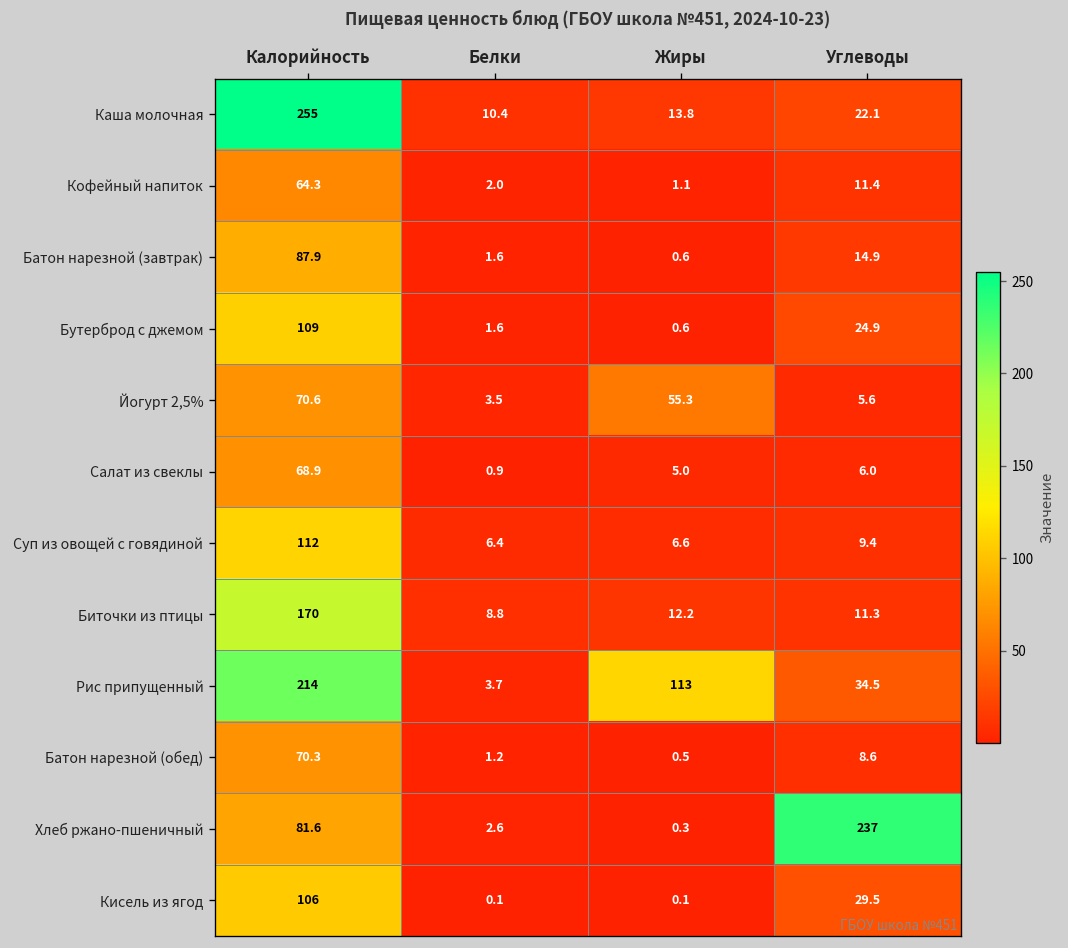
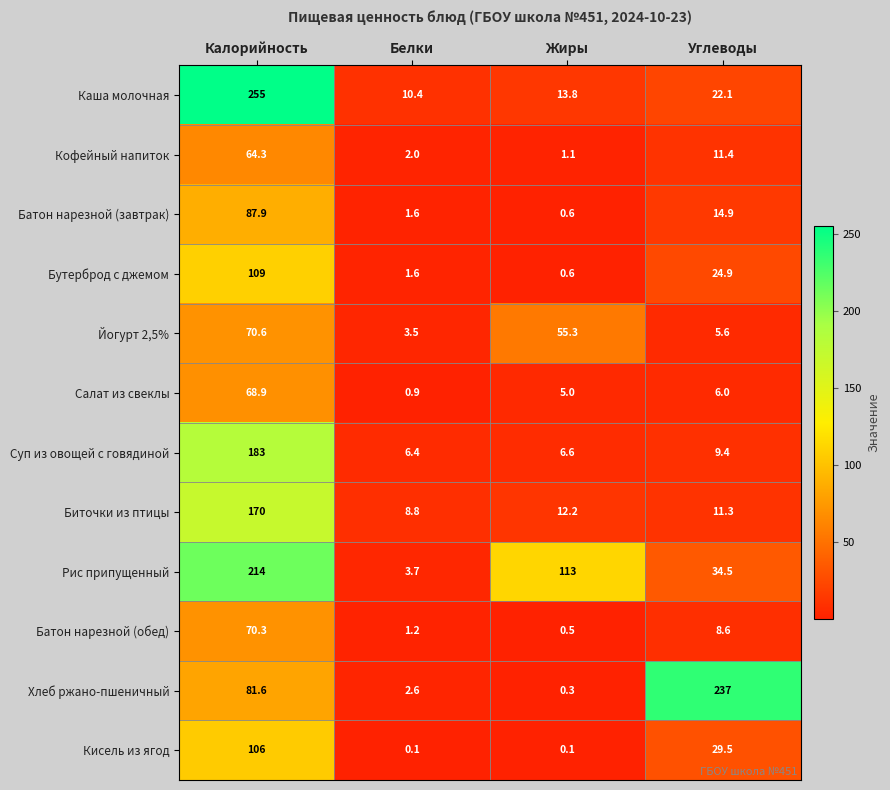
  {
    "Каша молочная": {
      "Калорийность": 255,
      "Белки": 10.4,
      "Жиры": 13.8,
      "Углеводы": 22.1
    },
    "Кофейный напиток": {
      "Калорийность": 64.3,
      "Белки": 2.0,
      "Жиры": 1.1,
      "Углеводы": 11.4
    },
    "Батон нарезной (завтрак)": {
      "Калорийность": 87.9,
      "Белки": 1.6,
      "Жиры": 0.6,
      "Углеводы": 14.9
    },
    "Бутерброд с джемом": {
      "Калорийность": 109,
      "Белки": 1.6,
      "Жиры": 0.6,
      "Углеводы": 24.9
    },
    "Йогурт 2,5%": {
      "Калорийность": 70.6,
      "Белки": 3.5,
      "Жиры": 55.3,
      "Углеводы": 5.6
    },
    "Салат из свеклы": {
      "Калорийность": 68.9,
      "Белки": 0.9,
      "Жиры": 5.0,
      "Углеводы": 6.0
    },
    "Суп из овощей с говядиной": {
-     "Калорийность": 112,
+     "Калорийность": 183,
      "Белки": 6.4,
      "Жиры": 6.6,
      "Углеводы": 9.4
    },
    "Биточки из птицы": {
      "Калорийность": 170,
      "Белки": 8.8,
      "Жиры": 12.2,
      "Углеводы": 11.3
    },
    "Рис припущенный": {
      "Калорийность": 214,
      "Белки": 3.7,
      "Жиры": 113,
      "Углеводы": 34.5
    },
    "Батон нарезной (обед)": {
      "Калорийность": 70.3,
      "Белки": 1.2,
      "Жиры": 0.5,
      "Углеводы": 8.6
    },
    "Хлеб ржано-пшеничный": {
      "Калорийность": 81.6,
      "Белки": 2.6,
      "Жиры": 0.3,
      "Углеводы": 237
    },
    "Кисель из ягод": {
      "Калорийность": 106,
      "Белки": 0.1,
      "Жиры": 0.1
    }
  }
